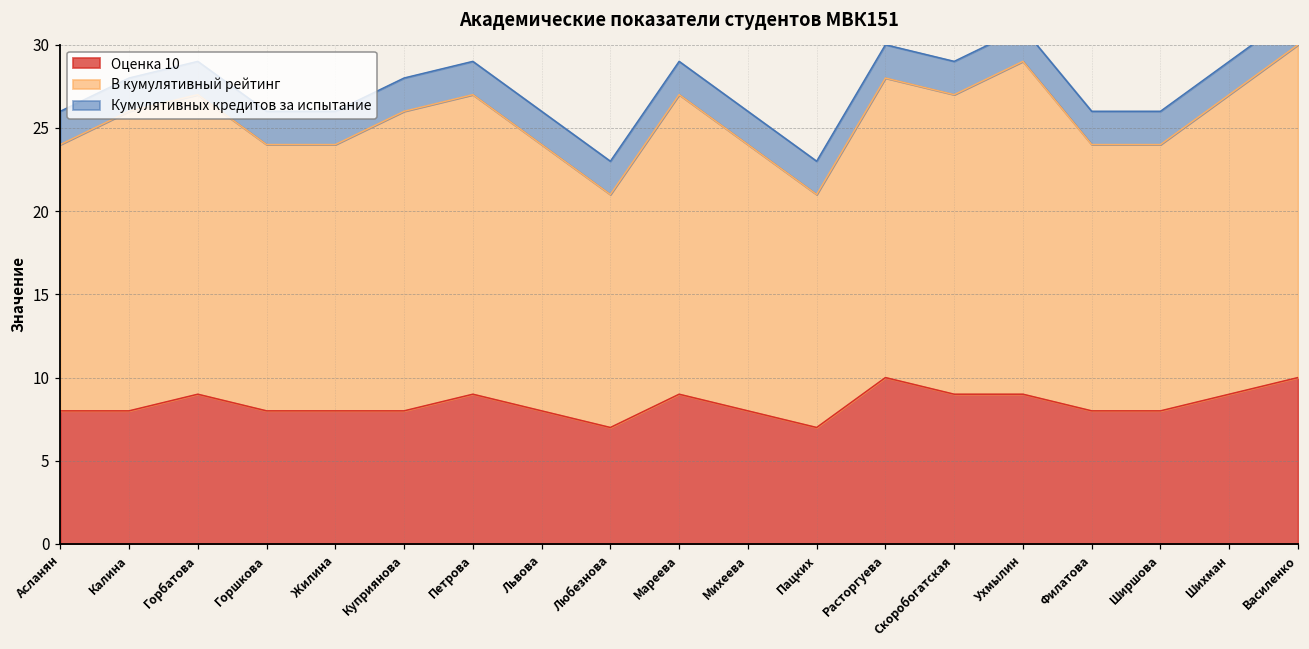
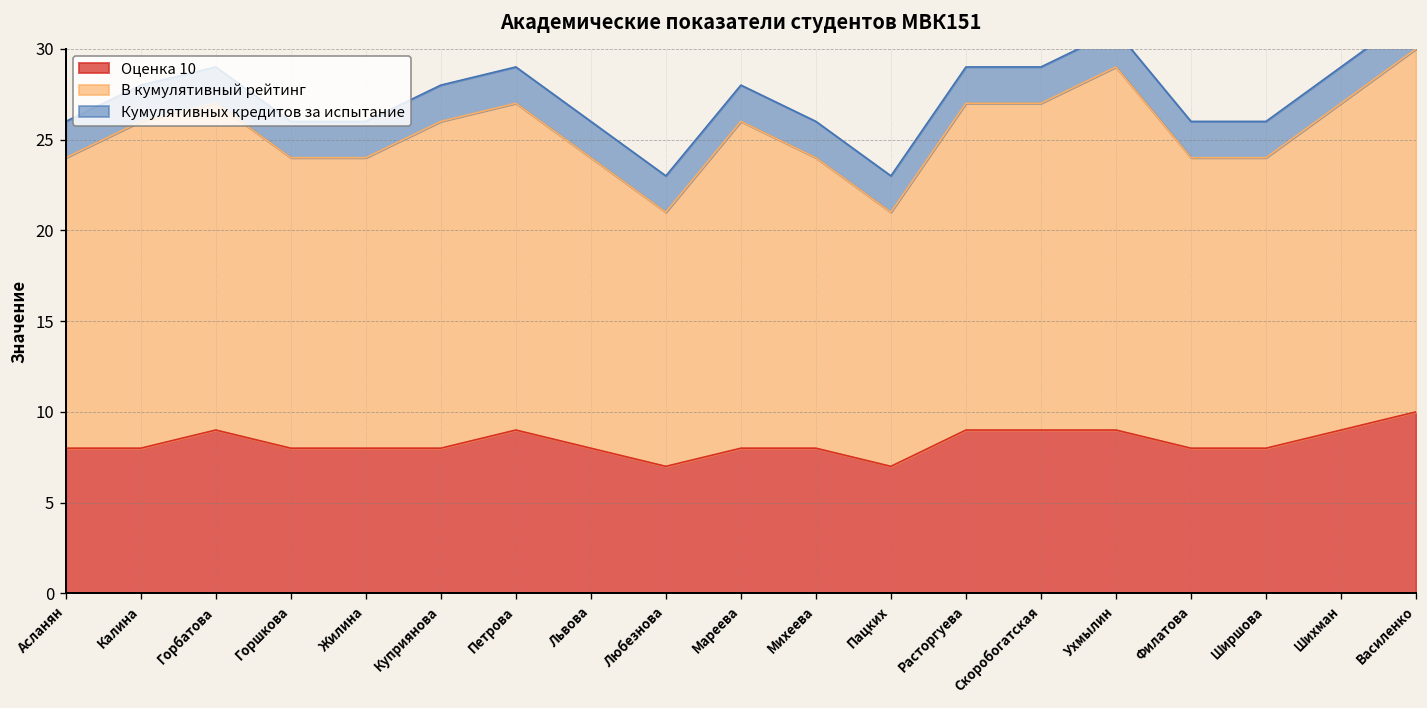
  {
    "Оценка 10": {
      "Асланян": 8,
      "Калина": 8,
      "Горбатова": 9,
      "Горшкова": 8,
      "Жилина": 8,
      "Куприянова": 8,
      "Петрова": 9,
      "Львова": 8,
      "Любезнова": 7,
-     "Мареева": 9,
+     "Мареева": 8,
      "Михеева": 8,
      "Пацких": 7,
-     "Расторгуева": 10,
+     "Расторгуева": 9,
      "Скоробогатская": 9,
      "Ухмылин": 9,
      "Филатова": 8,
      "Ширшова": 8,
      "Шихман": 9,
      "Василенко": 10
    },
    "В кумулятивный рейтинг": {
      "Асланян": 16,
      "Горшкова": 16,
      "Жилина": 16,
      "Куприянова": 18,
      "Петрова": 18,
      "Львова": 16,
      "Любезнова": 14,
      "Мареева": 18,
      "Михеева": 16,
      "Пацких": 14,
      "Расторгуева": 18,
      "Скоробогатская": 18,
      "Ухмылин": 20,
      "Филатова": 16,
      "Ширшова": 16,
      "Шихман": 18,
      "Василенко": 20
    },
    "Кумулятивных кредитов за испытание": {
      "Асланян": 2,
      "Куприянова": 2,
      "Петрова": 2,
      "Львова": 2,
      "Любезнова": 2,
      "Мареева": 2,
      "Михеева": 2,
      "Пацких": 2,
      "Расторгуева": 2,
      "Скоробогатская": 2,
      "Филатова": 2,
      "Ширшова": 2,
      "Шихман": 2
    }
  }
